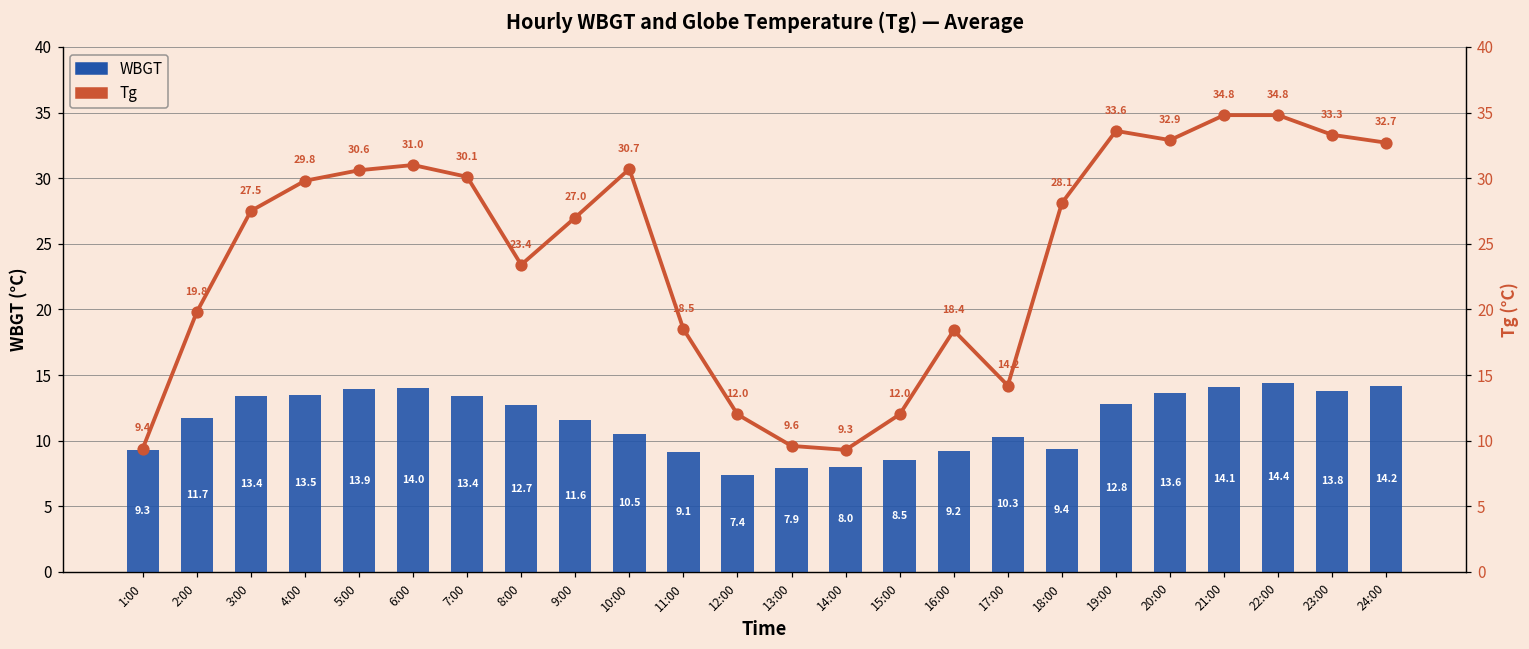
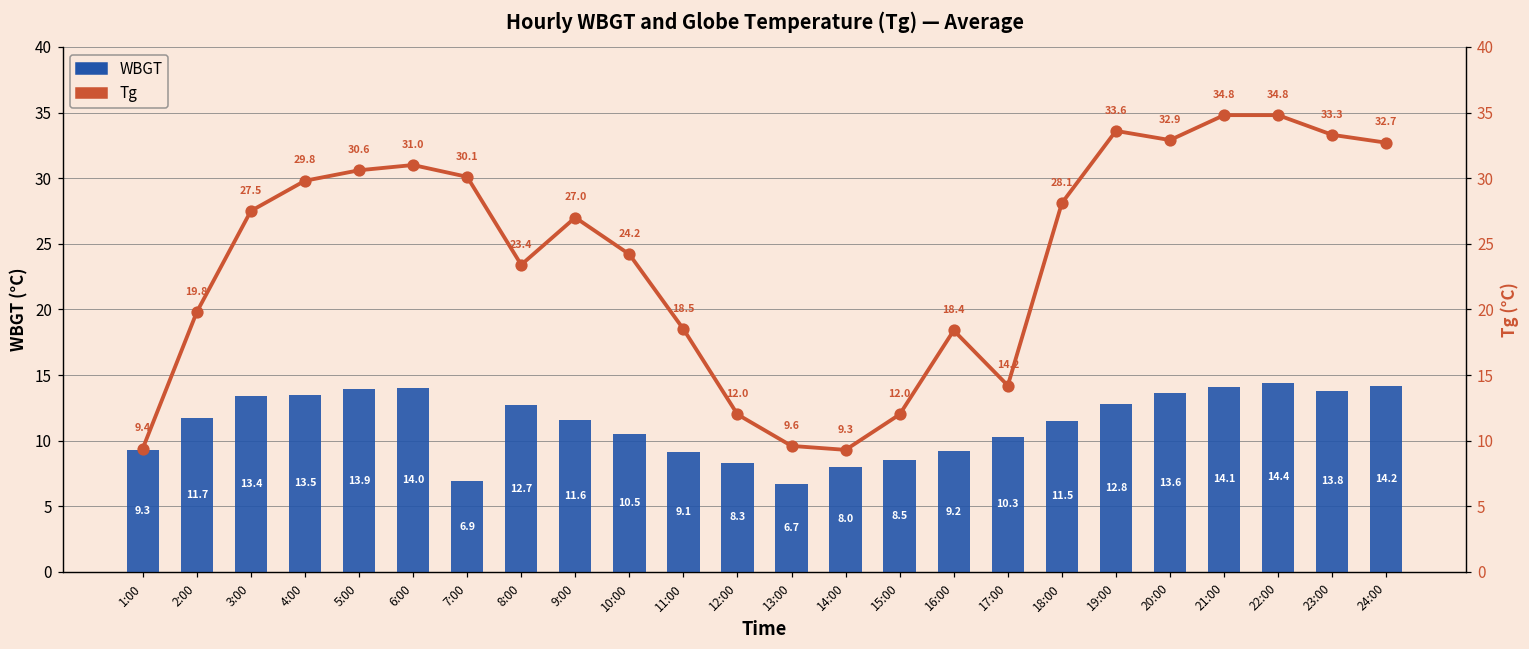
  {
    "WBGT": {
      "1:00": 9.3,
      "2:00": 11.7,
      "3:00": 13.4,
      "4:00": 13.5,
      "5:00": 13.9,
      "6:00": 14.0,
-     "7:00": 13.4,
+     "7:00": 6.9,
      "8:00": 12.7,
      "9:00": 11.6,
      "10:00": 10.5,
      "11:00": 9.1,
-     "12:00": 7.4,
-     "13:00": 7.9,
+     "12:00": 8.3,
+     "13:00": 6.7,
      "14:00": 8.0,
      "15:00": 8.5,
      "16:00": 9.2,
      "17:00": 10.3,
-     "18:00": 9.4,
+     "18:00": 11.5,
      "19:00": 12.8,
      "20:00": 13.6,
      "21:00": 14.1,
      "22:00": 14.4,
      "23:00": 13.8,
      "24:00": 14.2
    },
    "Tg": {
      "1:00": 9.4,
      "2:00": 19.8,
      "3:00": 27.5,
      "4:00": 29.8,
      "5:00": 30.6,
      "6:00": 31.0,
      "7:00": 30.1,
      "8:00": 23.4,
      "9:00": 27.0,
-     "10:00": 30.7,
+     "10:00": 24.2,
      "11:00": 18.5,
      "12:00": 12.0,
      "13:00": 9.6,
      "14:00": 9.3,
      "15:00": 12.0,
      "16:00": 18.4,
      "17:00": 14.2,
      "18:00": 28.1,
      "19:00": 33.6,
      "20:00": 32.9,
      "21:00": 34.8,
      "22:00": 34.8,
      "23:00": 33.3,
      "24:00": 32.7
    }
  }
